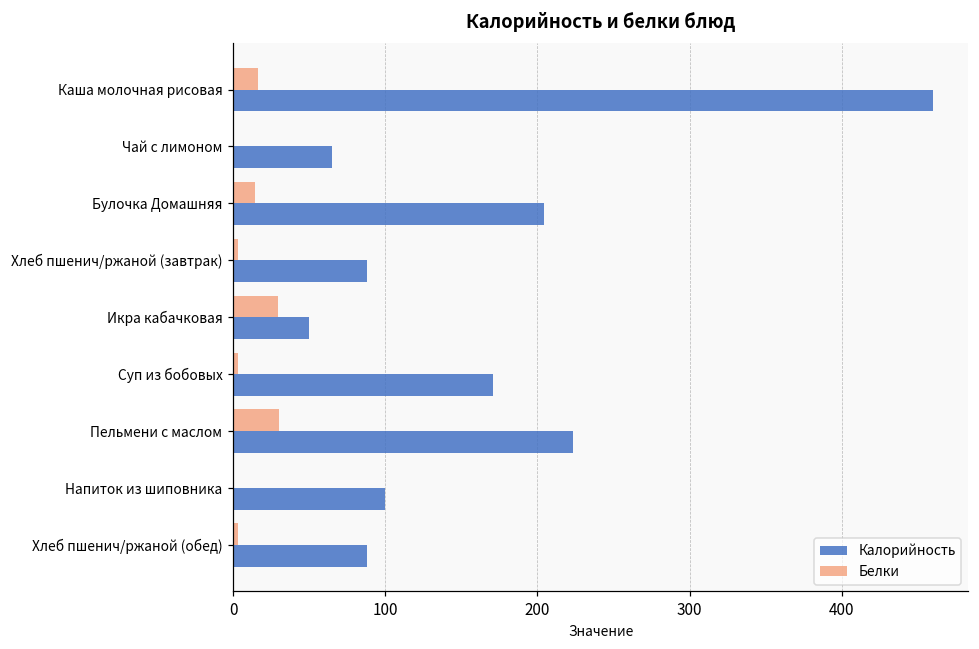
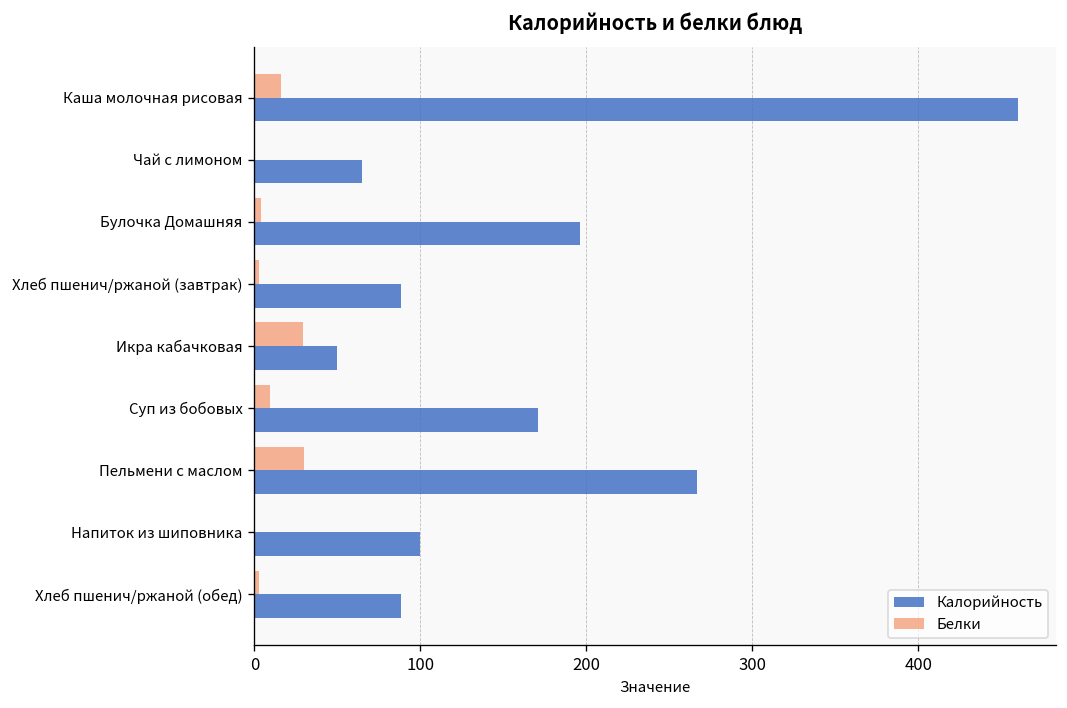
  {
    "Калорийность": {
      "Каша молочная рисовая": 460,
      "Чай с лимоном": 65,
-     "Булочка Домашняя": 204,
+     "Булочка Домашняя": 196,
      "Хлеб пшенич/ржаной (завтрак)": 88,
      "Икра кабачковая": 50,
      "Суп из бобовых": 171,
-     "Пельмени с маслом": 223,
+     "Пельмени с маслом": 267,
      "Напиток из шиповника": 100,
      "Хлеб пшенич/ржаной (обед)": 88
    },
    "Белки": {
      "Каша молочная рисовая": 16,
-     "Булочка Домашняя": 15,
+     "Булочка Домашняя": 4,
      "Хлеб пшенич/ржаной (завтрак)": 3,
      "Икра кабачковая": 29,
-     "Суп из бобовых": 3,
+     "Суп из бобовых": 9,
      "Пельмени с маслом": 30,
      "Хлеб пшенич/ржаной (обед)": 3
    }
  }
